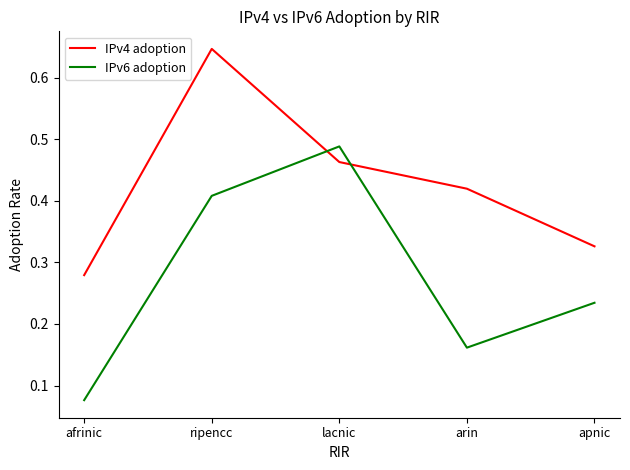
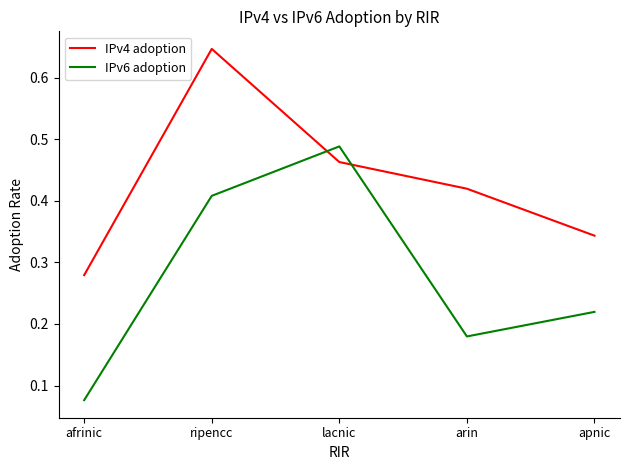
  {
    "IPv4 adoption": {
      "afrinic": 0.28,
      "ripencc": 0.65,
      "lacnic": 0.46,
      "arin": 0.42,
-     "apnic": 0.33
+     "apnic": 0.34
    },
    "IPv6 adoption": {
      "afrinic": 0.08,
      "ripencc": 0.41,
      "lacnic": 0.49,
-     "arin": 0.16,
-     "apnic": 0.23
+     "arin": 0.18,
+     "apnic": 0.22
    }
  }
